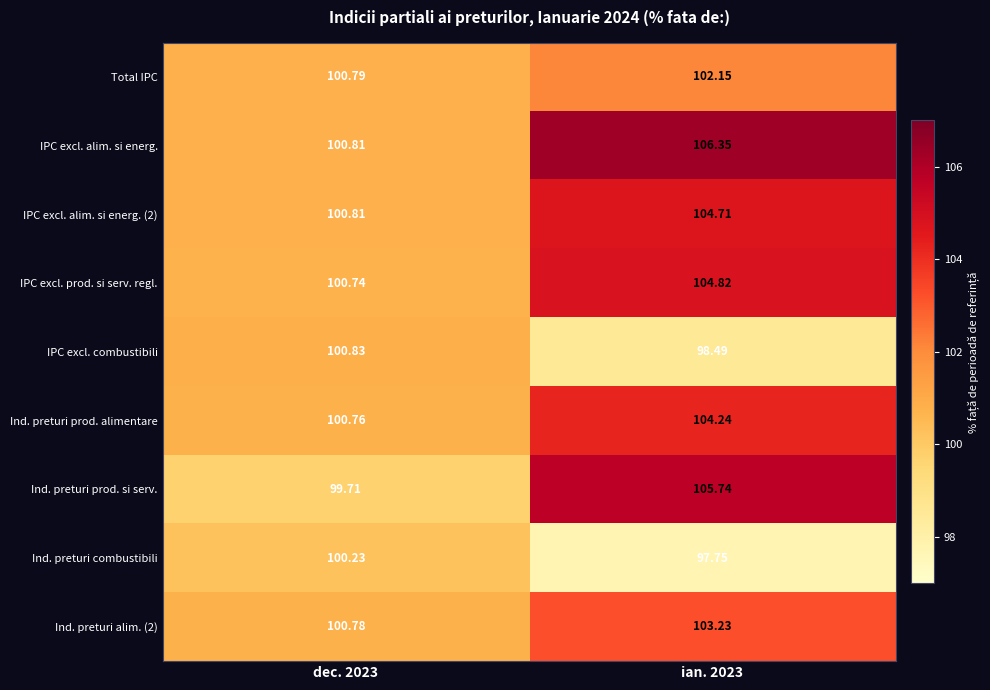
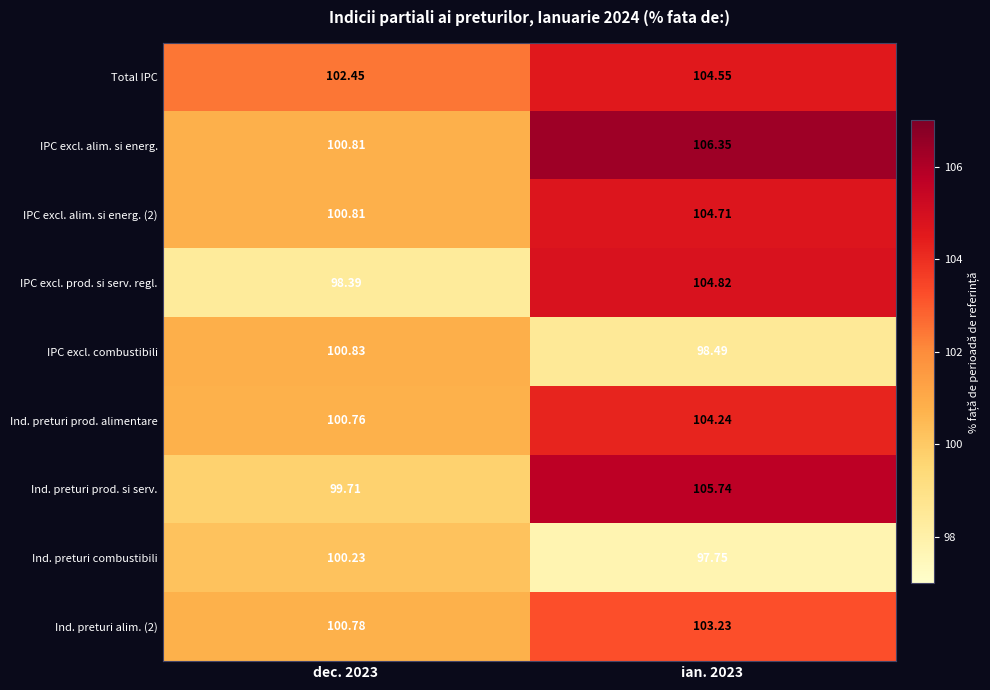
  {
    "Total IPC": {
-     "dec. 2023": 100.79,
-     "ian. 2023": 102.15
+     "dec. 2023": 102.45,
+     "ian. 2023": 104.55
    },
    "IPC excl. alim. si energ.": {
      "dec. 2023": 100.81,
      "ian. 2023": 106.35
    },
    "IPC excl. alim. si energ. (2)": {
      "dec. 2023": 100.81,
      "ian. 2023": 104.71
    },
    "IPC excl. prod. si serv. regl.": {
-     "dec. 2023": 100.74,
+     "dec. 2023": 98.39,
      "ian. 2023": 104.82
    },
    "IPC excl. combustibili": {
      "dec. 2023": 100.83,
      "ian. 2023": 98.49
    },
    "Ind. preturi prod. alimentare": {
      "dec. 2023": 100.76,
      "ian. 2023": 104.24
    },
    "Ind. preturi prod. si serv.": {
      "dec. 2023": 99.71,
      "ian. 2023": 105.74
    },
    "Ind. preturi combustibili": {
      "dec. 2023": 100.23,
      "ian. 2023": 97.75
    },
    "Ind. preturi alim. (2)": {
      "dec. 2023": 100.78,
      "ian. 2023": 103.23
    }
  }
